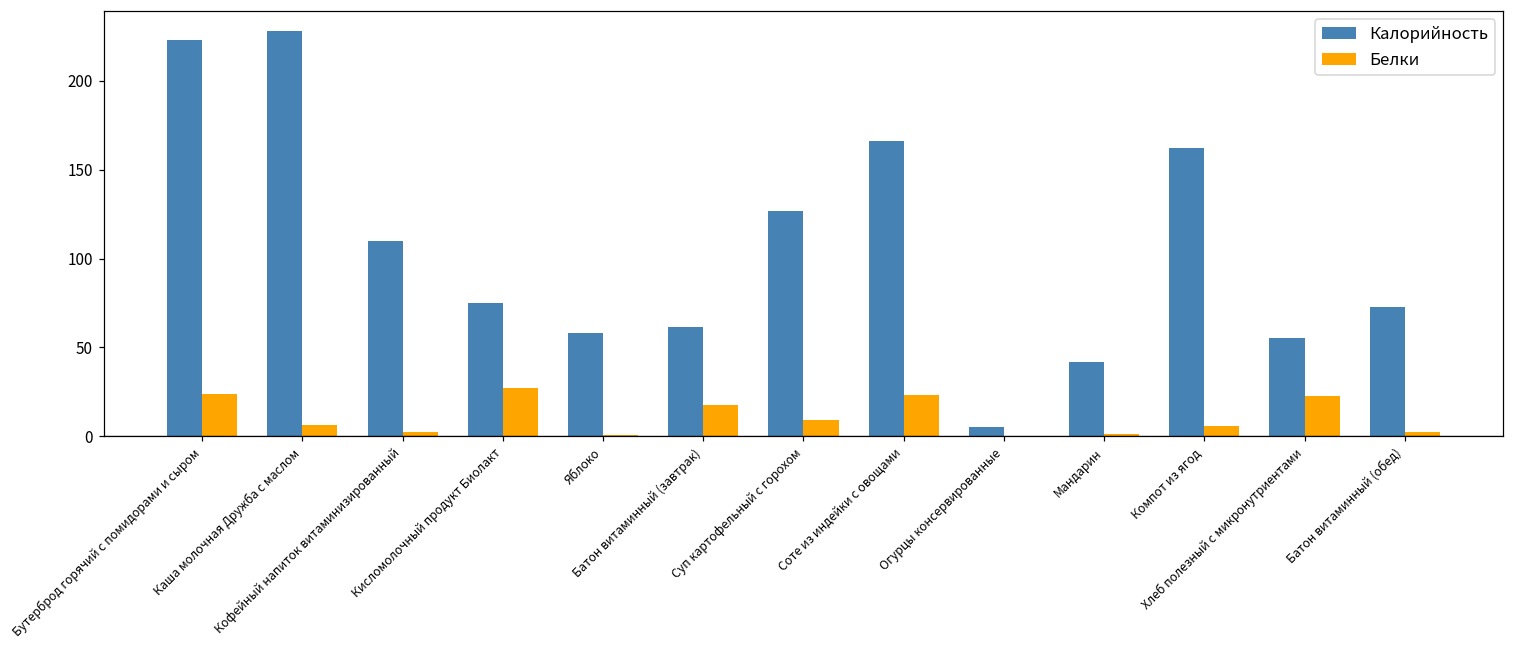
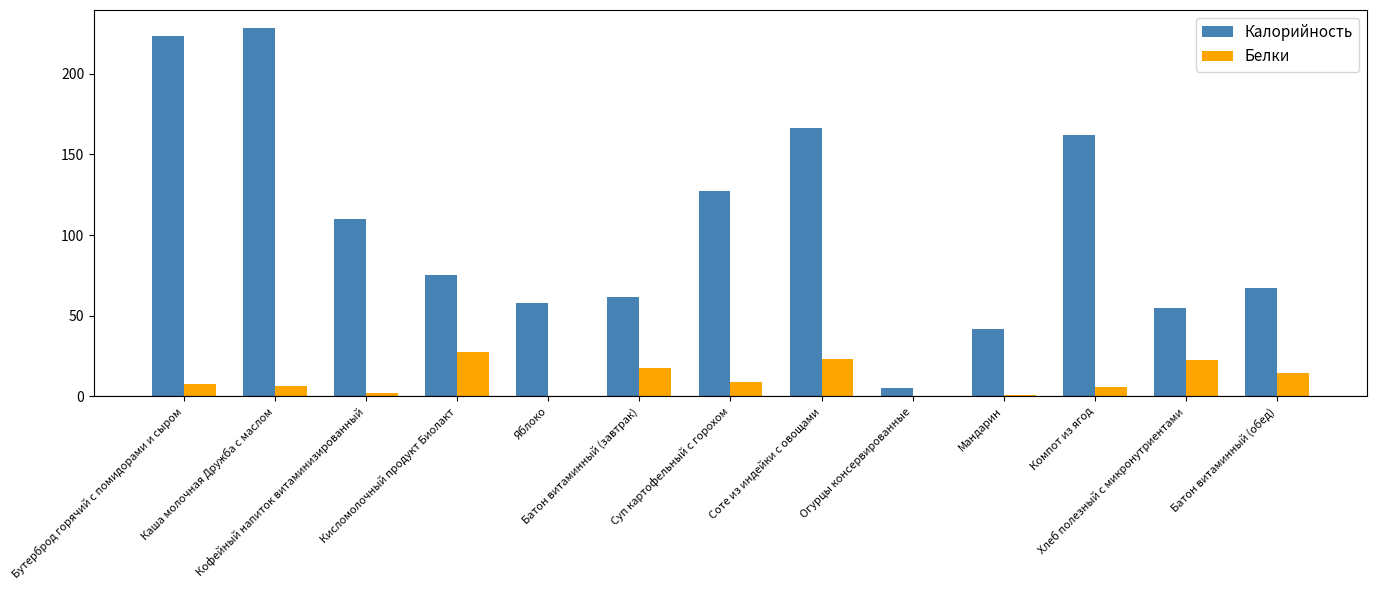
  {
    "Калорийность": {
      "Бутерброд горячий с помидорами и сыром": 223,
      "Каша молочная Дружба с маслом": 228,
      "Кофейный напиток витаминизированный": 110,
      "Кисломолочный продукт Биолакт": 75,
      "Яблоко": 58,
      "Батон витаминный (завтрак)": 62,
      "Суп картофельный с горохом": 127,
      "Соте из индейки с овощами": 166,
      "Огурцы консервированные": 5,
      "Мандарин": 42,
      "Компот из ягод": 162,
      "Хлеб полезный с микронутриентами": 55,
-     "Батон витаминный (обед)": 73
+     "Батон витаминный (обед)": 67
    },
    "Белки": {
-     "Бутерброд горячий с помидорами и сыром": 24,
+     "Бутерброд горячий с помидорами и сыром": 8,
      "Каша молочная Дружба с маслом": 6,
      "Кофейный напиток витаминизированный": 2,
      "Кисломолочный продукт Биолакт": 27,
      "Батон витаминный (завтрак)": 18,
      "Суп картофельный с горохом": 9,
      "Соте из индейки с овощами": 23,
      "Компот из ягод": 6,
      "Хлеб полезный с микронутриентами": 23,
-     "Батон витаминный (обед)": 2
+     "Батон витаминный (обед)": 15
    }
  }
